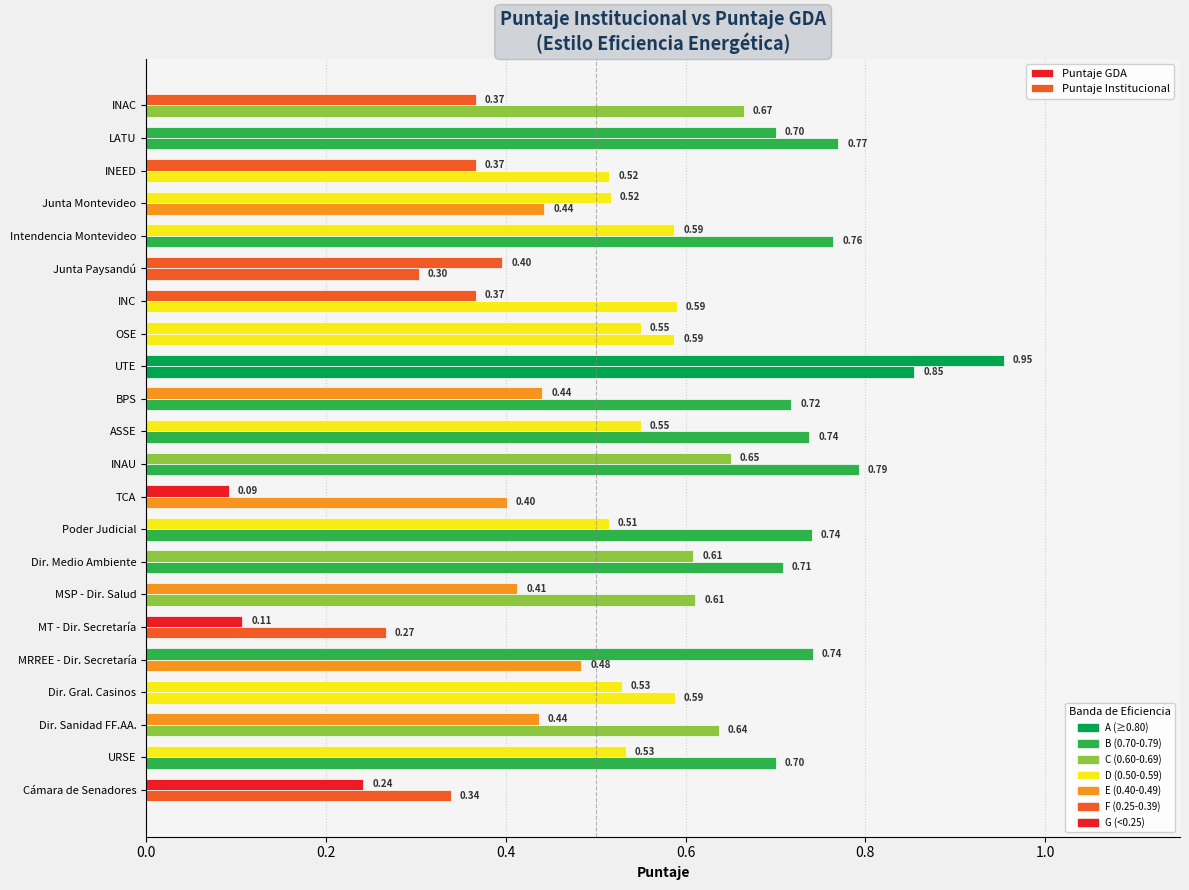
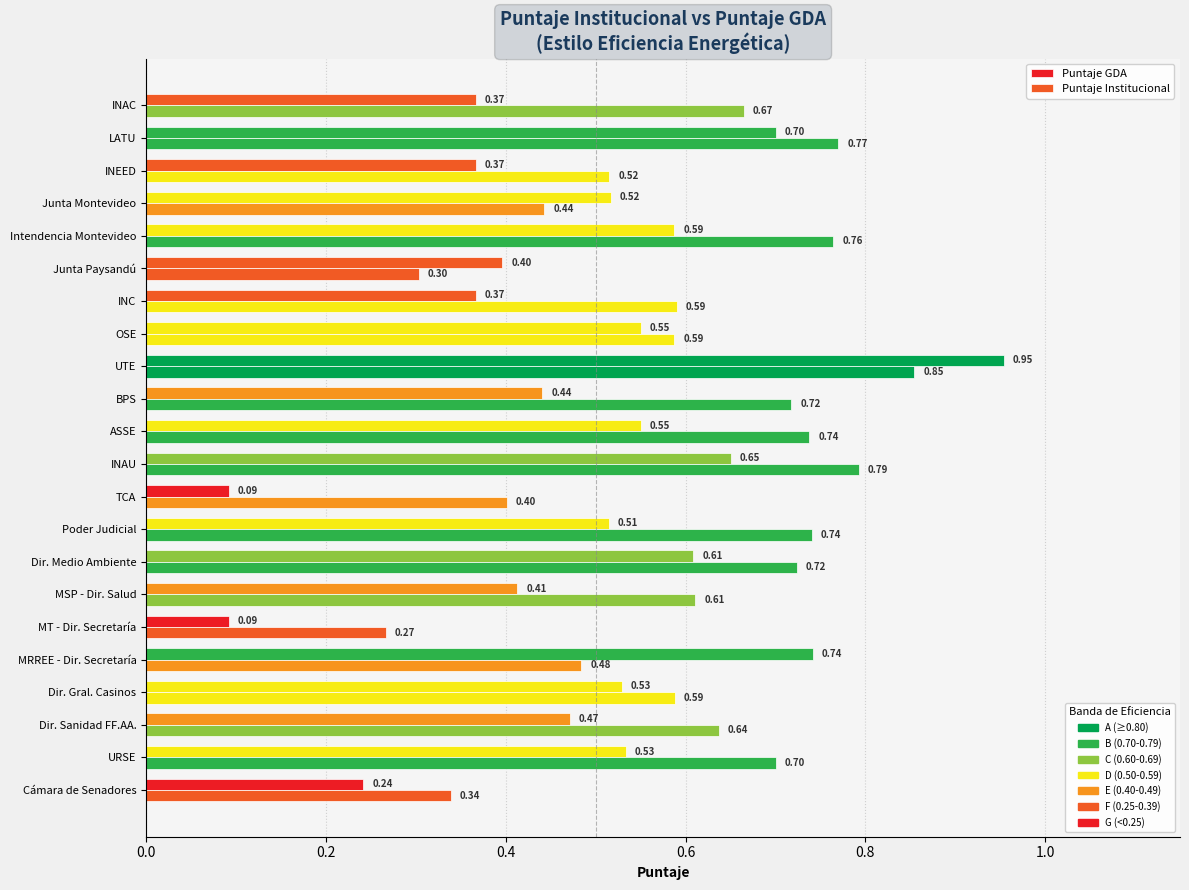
  {
    "Puntaje GDA": {
      "INAC": 0.37,
      "LATU": 0.70,
      "INEED": 0.37,
      "Junta Montevideo": 0.52,
      "Intendencia Montevideo": 0.59,
      "Junta Paysandú": 0.40,
      "INC": 0.37,
      "OSE": 0.55,
      "UTE": 0.95,
      "BPS": 0.44,
      "ASSE": 0.55,
      "INAU": 0.65,
      "TCA": 0.09,
      "Poder Judicial": 0.51,
      "Dir. Medio Ambiente": 0.61,
      "MSP - Dir. Salud": 0.41,
-     "MT - Dir. Secretaría": 0.11,
+     "MT - Dir. Secretaría": 0.09,
      "MRREE - Dir. Secretaría": 0.74,
      "Dir. Gral. Casinos": 0.53,
-     "Dir. Sanidad FF.AA.": 0.44,
+     "Dir. Sanidad FF.AA.": 0.47,
      "URSE": 0.53,
      "Cámara de Senadores": 0.24
    },
    "Puntaje Institucional": {
      "INAC": 0.67,
      "LATU": 0.77,
      "INEED": 0.52,
      "Junta Montevideo": 0.44,
      "Intendencia Montevideo": 0.76,
      "Junta Paysandú": 0.30,
      "INC": 0.59,
      "OSE": 0.59,
      "UTE": 0.85,
      "BPS": 0.72,
      "ASSE": 0.74,
      "INAU": 0.79,
      "TCA": 0.40,
      "Poder Judicial": 0.74,
-     "Dir. Medio Ambiente": 0.71,
+     "Dir. Medio Ambiente": 0.72,
      "MSP - Dir. Salud": 0.61,
      "MT - Dir. Secretaría": 0.27,
      "MRREE - Dir. Secretaría": 0.48,
      "Dir. Gral. Casinos": 0.59,
      "Dir. Sanidad FF.AA.": 0.64,
      "URSE": 0.70,
      "Cámara de Senadores": 0.34
    }
  }
